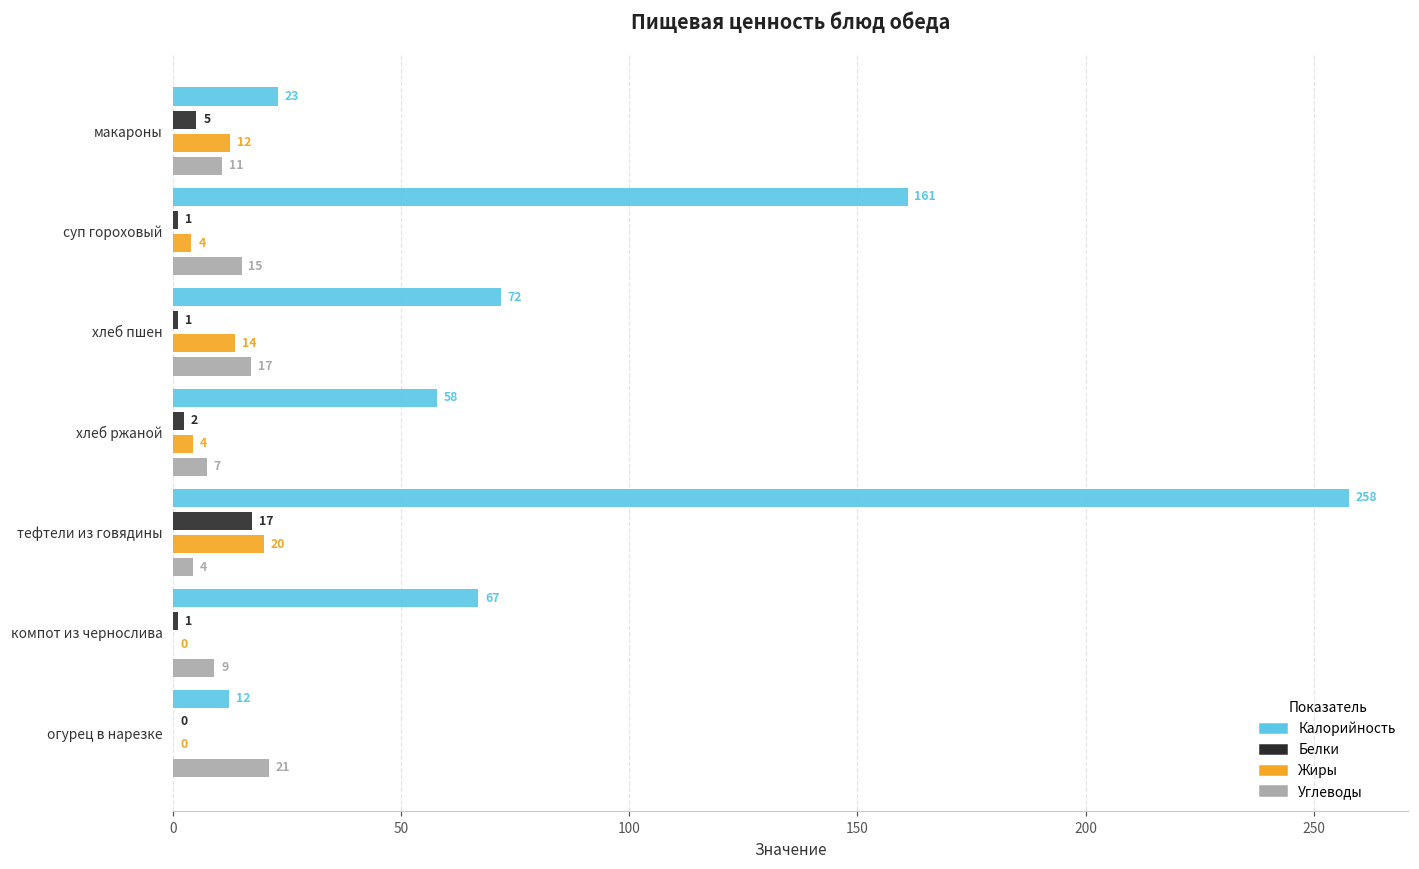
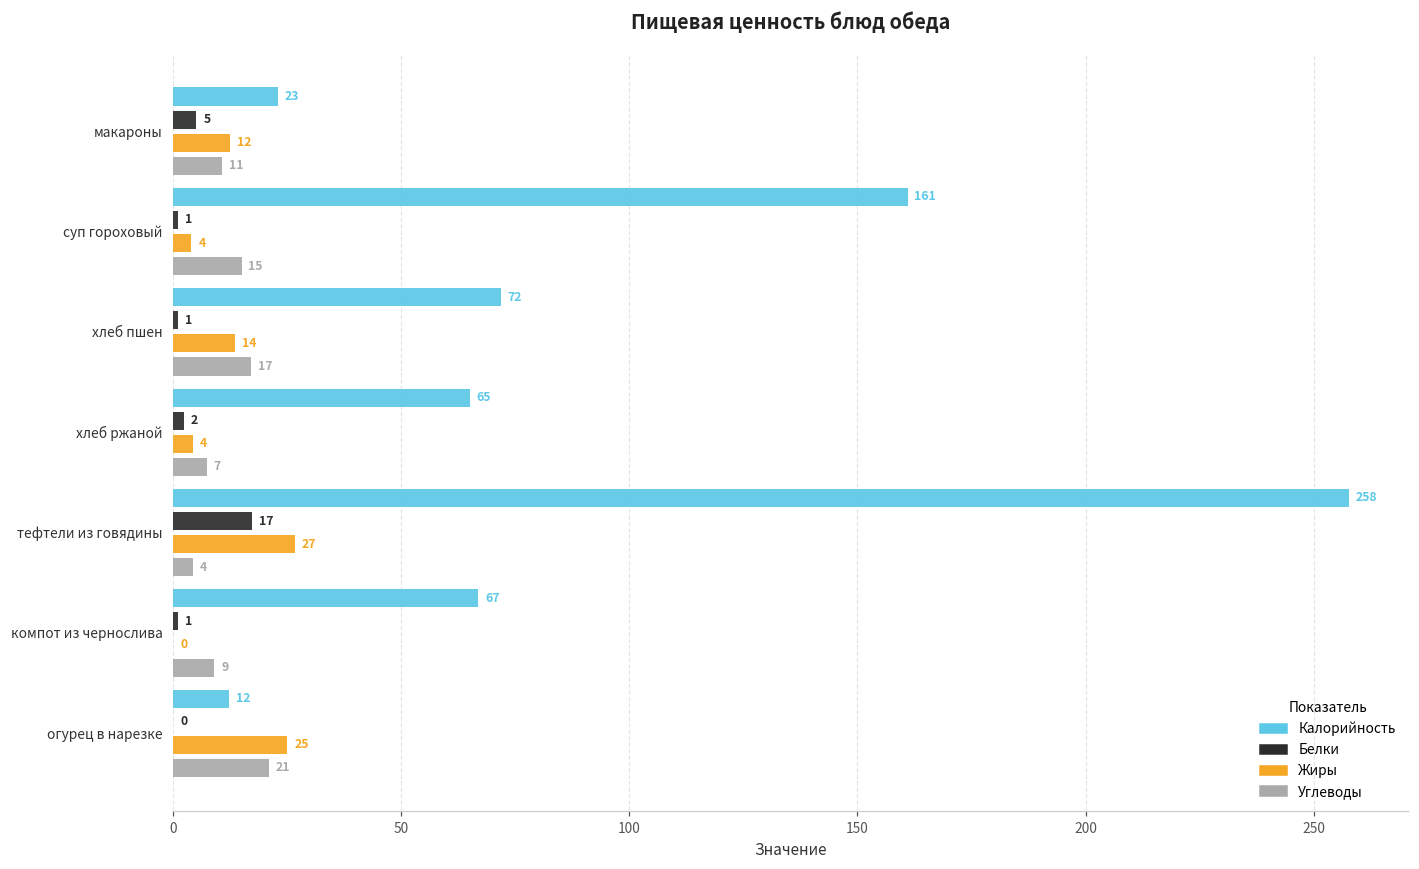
  {
    "Калорийность": {
      "макароны": 23,
      "суп гороховый": 161,
      "хлеб пшен": 72,
-     "хлеб ржаной": 58,
+     "хлеб ржаной": 65,
      "тефтели из говядины": 258,
      "компот из чернослива": 67,
      "огурец в нарезке": 12
    },
    "Белки": {
      "макароны": 5,
      "суп гороховый": 1,
      "хлеб пшен": 1,
      "хлеб ржаной": 2,
      "тефтели из говядины": 17,
      "компот из чернослива": 1,
      "огурец в нарезке": 0
    },
    "Жиры": {
      "макароны": 12,
      "суп гороховый": 4,
      "хлеб пшен": 14,
      "хлеб ржаной": 4,
-     "тефтели из говядины": 20,
+     "тефтели из говядины": 27,
      "компот из чернослива": 0,
-     "огурец в нарезке": 0
+     "огурец в нарезке": 25
    },
    "Углеводы": {
      "макароны": 11,
      "суп гороховый": 15,
      "хлеб пшен": 17,
      "хлеб ржаной": 7,
      "тефтели из говядины": 4,
      "компот из чернослива": 9,
      "огурец в нарезке": 21
    }
  }
